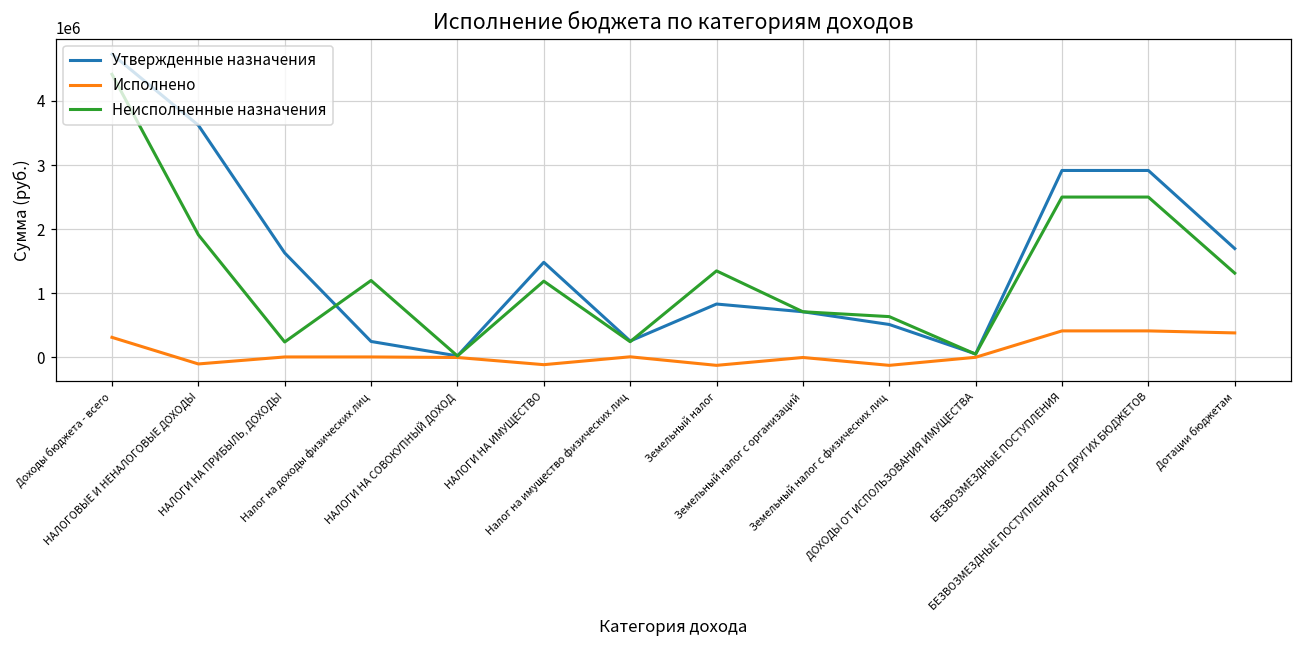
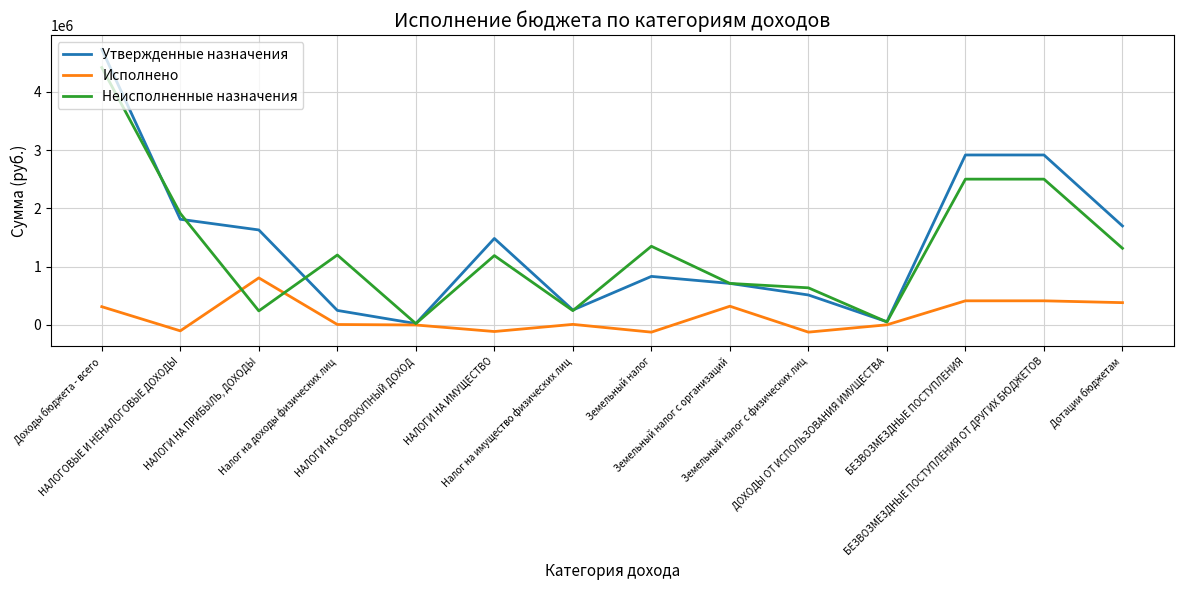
  {
    "Утвержденные назначения": {
-     "НАЛОГОВЫЕ И НЕНАЛОГОВЫЕ ДОХОДЫ": 3600000,
+     "НАЛОГОВЫЕ И НЕНАЛОГОВЫЕ ДОХОДЫ": 1800000,
      "НАЛОГИ НА ПРИБЫЛЬ, ДОХОДЫ": 1600000,
      "Налог на доходы физических лиц": 200000,
      "НАЛОГИ НА ИМУЩЕСТВО": 1500000,
      "Земельный налог": 800000,
      "Земельный налог с физических лиц": 500000,
      "БЕЗВОЗМЕЗДНЫЕ ПОСТУПЛЕНИЯ": 2900000,
      "БЕЗВОЗМЕЗДНЫЕ ПОСТУПЛЕНИЯ ОТ ДРУГИХ БЮДЖЕТОВ": 2900000,
      "Дотации бюджетам": 1700000
    },
    "Исполнено": {
      "Доходы бюджета - всего": 300000,
      "НАЛОГОВЫЕ И НЕНАЛОГОВЫЕ ДОХОДЫ": -100000,
-     "НАЛОГИ НА ПРИБЫЛЬ, ДОХОДЫ": 0,
+     "НАЛОГИ НА ПРИБЫЛЬ, ДОХОДЫ": 800000,
      "Налог на доходы физических лиц": 0,
      "НАЛОГИ НА ИМУЩЕСТВО": -100000,
      "Налог на имущество физических лиц": 0,
      "Земельный налог": -100000,
-     "Земельный налог с организаций": 0,
+     "Земельный налог с организаций": 300000,
      "Земельный налог с физических лиц": -100000,
      "ДОХОДЫ ОТ ИСПОЛЬЗОВАНИЯ ИМУЩЕСТВА": 0,
      "БЕЗВОЗМЕЗДНЫЕ ПОСТУПЛЕНИЯ": 400000,
      "БЕЗВОЗМЕЗДНЫЕ ПОСТУПЛЕНИЯ ОТ ДРУГИХ БЮДЖЕТОВ": 400000,
      "Дотации бюджетам": 400000
    },
    "Неисполненные назначения": {
      "НАЛОГОВЫЕ И НЕНАЛОГОВЫЕ ДОХОДЫ": 1900000,
      "НАЛОГИ НА ПРИБЫЛЬ, ДОХОДЫ": 200000,
      "Налог на доходы физических лиц": 1200000,
      "НАЛОГИ НА ИМУЩЕСТВО": 1200000,
      "Земельный налог": 1300000,
      "Земельный налог с физических лиц": 600000,
      "БЕЗВОЗМЕЗДНЫЕ ПОСТУПЛЕНИЯ": 2500000,
      "БЕЗВОЗМЕЗДНЫЕ ПОСТУПЛЕНИЯ ОТ ДРУГИХ БЮДЖЕТОВ": 2500000,
      "Дотации бюджетам": 1300000
    }
  }
